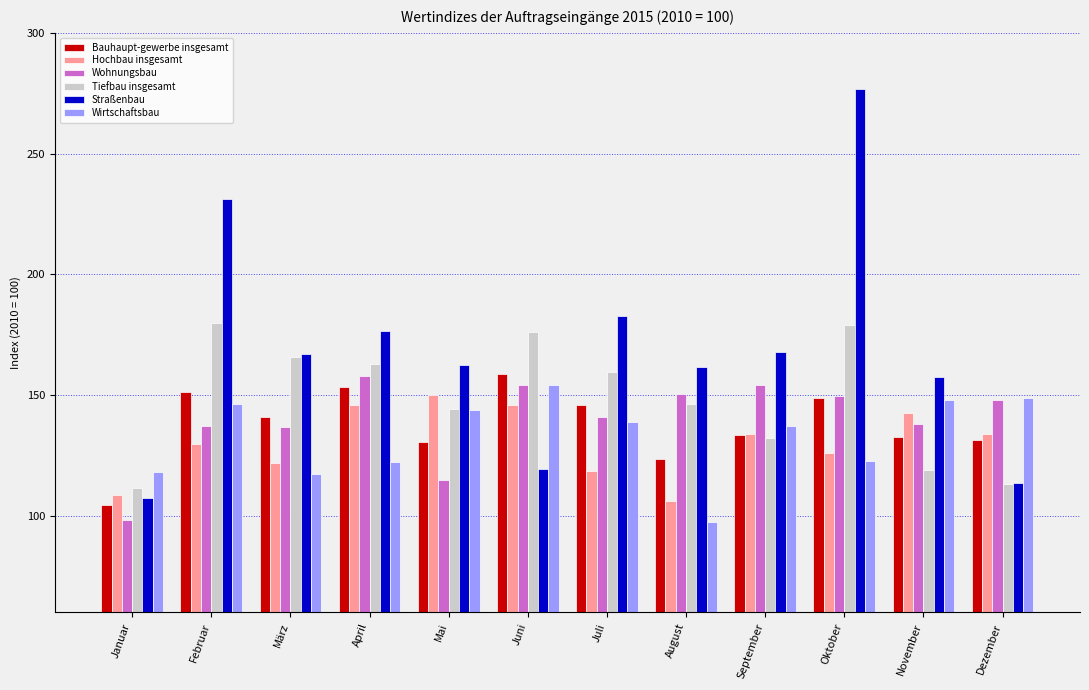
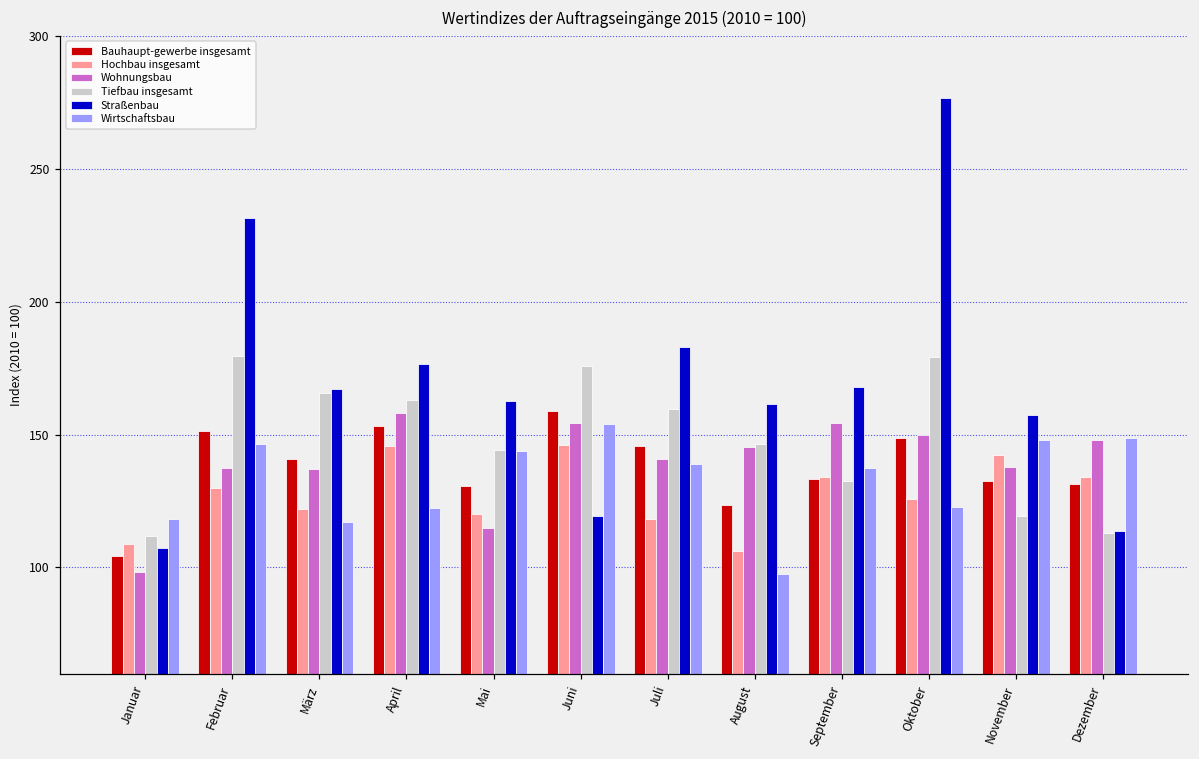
  {
    "Bauhaupt-gewerbe insgesamt": {
      "Januar": 104,
      "Februar": 151,
      "März": 141,
      "April": 153,
      "Mai": 131,
      "Juni": 159,
      "Juli": 146,
      "August": 124,
      "September": 133,
      "Oktober": 149,
      "November": 133,
      "Dezember": 132
    },
    "Hochbau insgesamt": {
      "Januar": 109,
      "Februar": 130,
      "März": 122,
      "April": 146,
-     "Mai": 150,
+     "Mai": 120,
      "Juni": 146,
      "Juli": 118,
      "August": 106,
      "September": 134,
      "Oktober": 126,
      "November": 143,
      "Dezember": 134
    },
    "Wohnungsbau": {
      "Januar": 98,
      "Februar": 137,
      "März": 137,
      "April": 158,
      "Mai": 115,
      "Juni": 154,
      "Juli": 141,
-     "August": 151,
+     "August": 146,
      "September": 154,
      "Oktober": 150,
      "November": 138,
      "Dezember": 148
    },
    "Tiefbau insgesamt": {
      "Januar": 112,
      "Februar": 180,
      "März": 166,
      "April": 163,
      "Mai": 144,
      "Juni": 176,
      "Juli": 160,
      "August": 147,
      "September": 132,
      "Oktober": 179,
      "November": 119,
      "Dezember": 113
    },
    "Straßenbau": {
      "Januar": 107,
      "Februar": 231,
      "März": 167,
      "April": 176,
      "Mai": 163,
      "Juni": 119,
      "Juli": 183,
      "August": 162,
      "September": 168,
      "Oktober": 277,
      "November": 157,
      "Dezember": 114
    },
    "Wirtschaftsbau": {
      "Januar": 118,
      "Februar": 146,
      "März": 117,
      "April": 122,
      "Mai": 144,
      "Juni": 154,
      "Juli": 139,
      "August": 98,
      "September": 137,
      "Oktober": 123,
      "November": 148,
      "Dezember": 149
    }
  }
